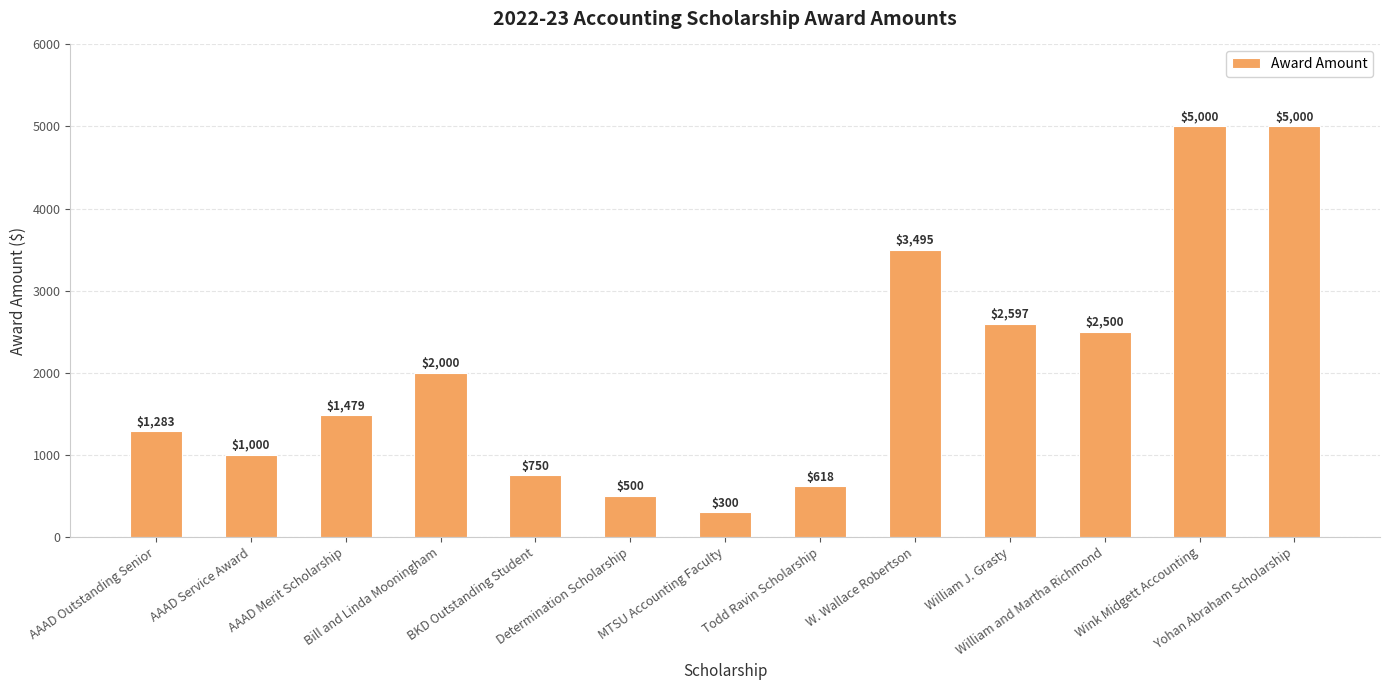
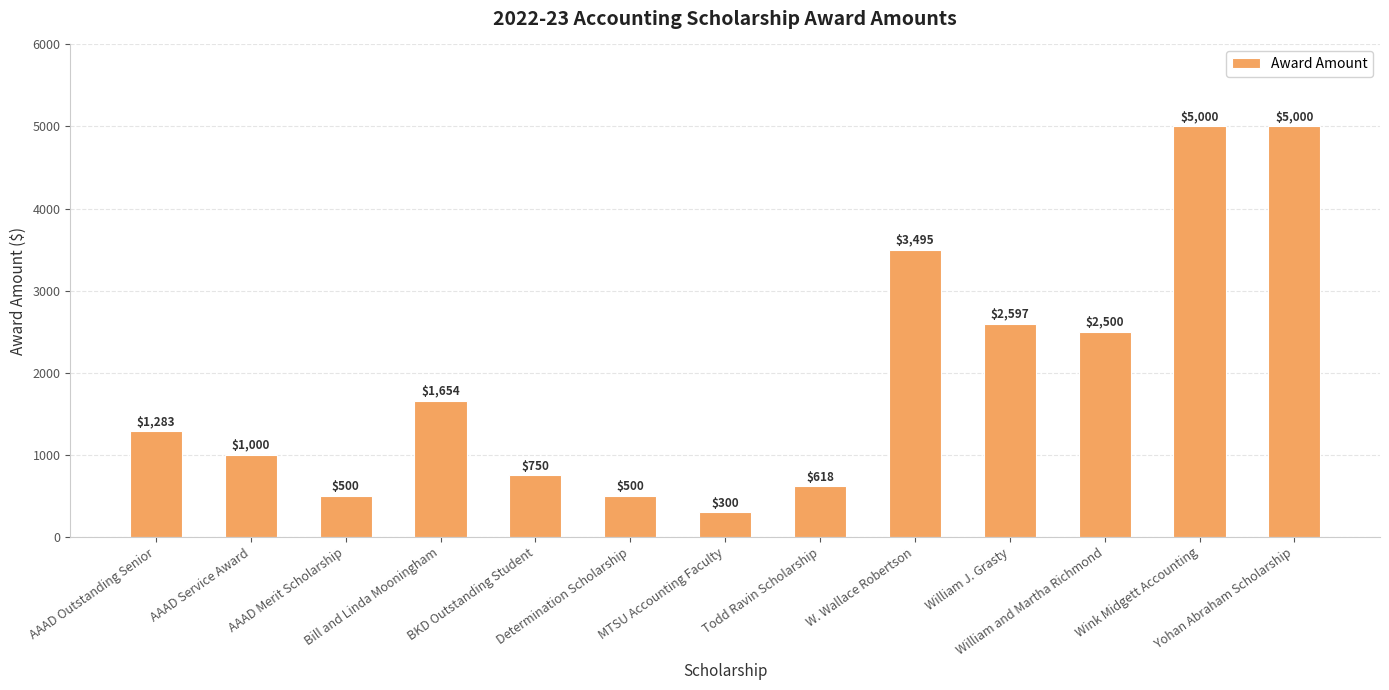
  {
    "AAAD Outstanding Senior": "$1,283",
    "AAAD Service Award": "$1,000",
-   "AAAD Merit Scholarship": "$1,479",
-   "Bill and Linda Mooningham": "$2,000",
+   "AAAD Merit Scholarship": "$500",
+   "Bill and Linda Mooningham": "$1,654",
    "BKD Outstanding Student": "$750",
    "Determination Scholarship": "$500",
    "MTSU Accounting Faculty": "$300",
    "Todd Ravin Scholarship": "$618",
    "W. Wallace Robertson": "$3,495",
    "William J. Grasty": "$2,597",
    "William and Martha Richmond": "$2,500",
    "Wink Midgett Accounting": "$5,000",
    "Yohan Abraham Scholarship": "$5,000"
  }
